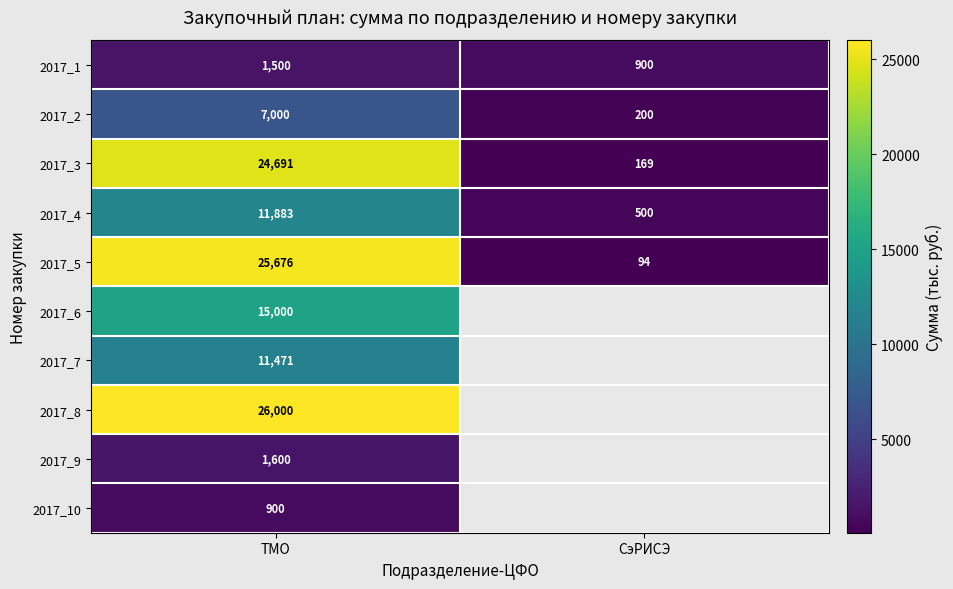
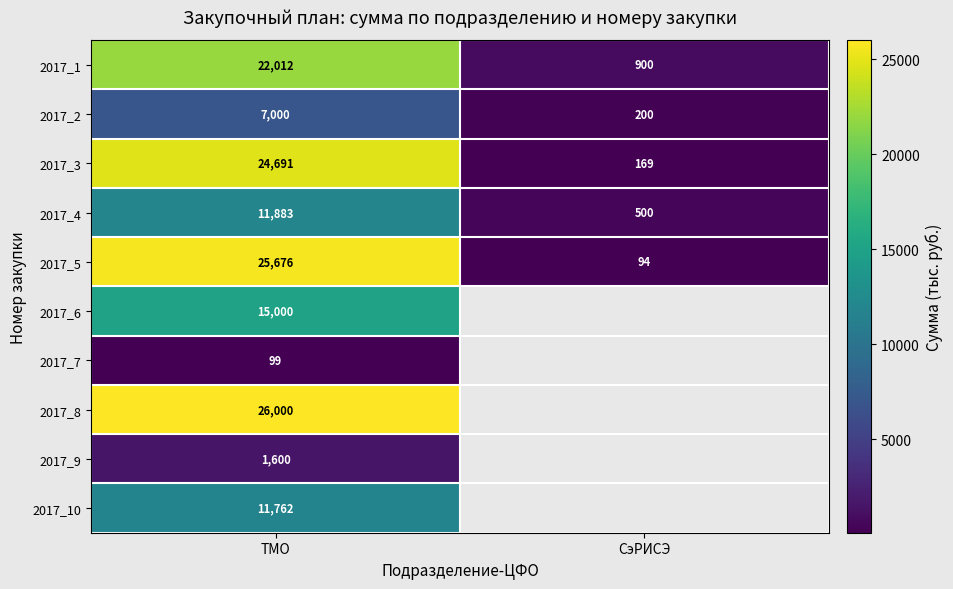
  {
    "2017_1": {
-     "ТМО": "1,500",
+     "ТМО": "22,012",
      "СэРИСЭ": "900"
    },
    "2017_2": {
      "ТМО": "7,000",
      "СэРИСЭ": "200"
    },
    "2017_3": {
      "ТМО": "24,691",
      "СэРИСЭ": "169"
    },
    "2017_4": {
      "ТМО": "11,883",
      "СэРИСЭ": "500"
    },
    "2017_5": {
      "ТМО": "25,676",
      "СэРИСЭ": "94"
    },
    "2017_6": {
      "ТМО": "15,000"
    },
    "2017_7": {
-     "ТМО": "11,471"
+     "ТМО": "99"
    },
    "2017_8": {
      "ТМО": "26,000"
    },
    "2017_9": {
      "ТМО": "1,600"
    },
    "2017_10": {
-     "ТМО": "900"
+     "ТМО": "11,762"
    }
  }
